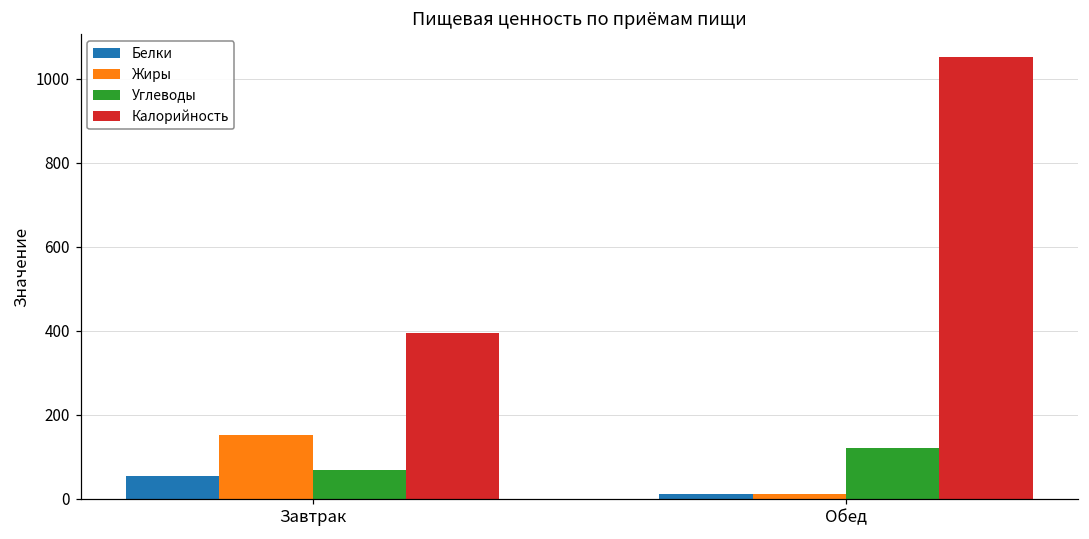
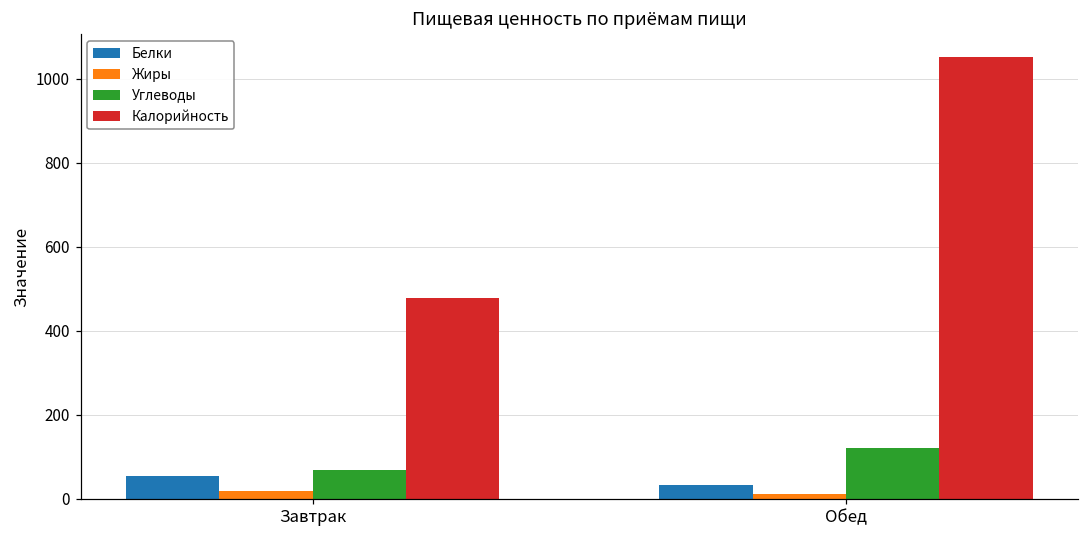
  {
    "Белки": {
      "Завтрак": 50,
-     "Обед": 10
+     "Обед": 30
    },
    "Жиры": {
-     "Завтрак": 150,
+     "Завтрак": 20,
      "Обед": 10
    },
    "Углеводы": {
      "Завтрак": 70,
      "Обед": 120
    },
    "Калорийность": {
-     "Завтрак": 400,
+     "Завтрак": 480,
      "Обед": 1050
    }
  }
